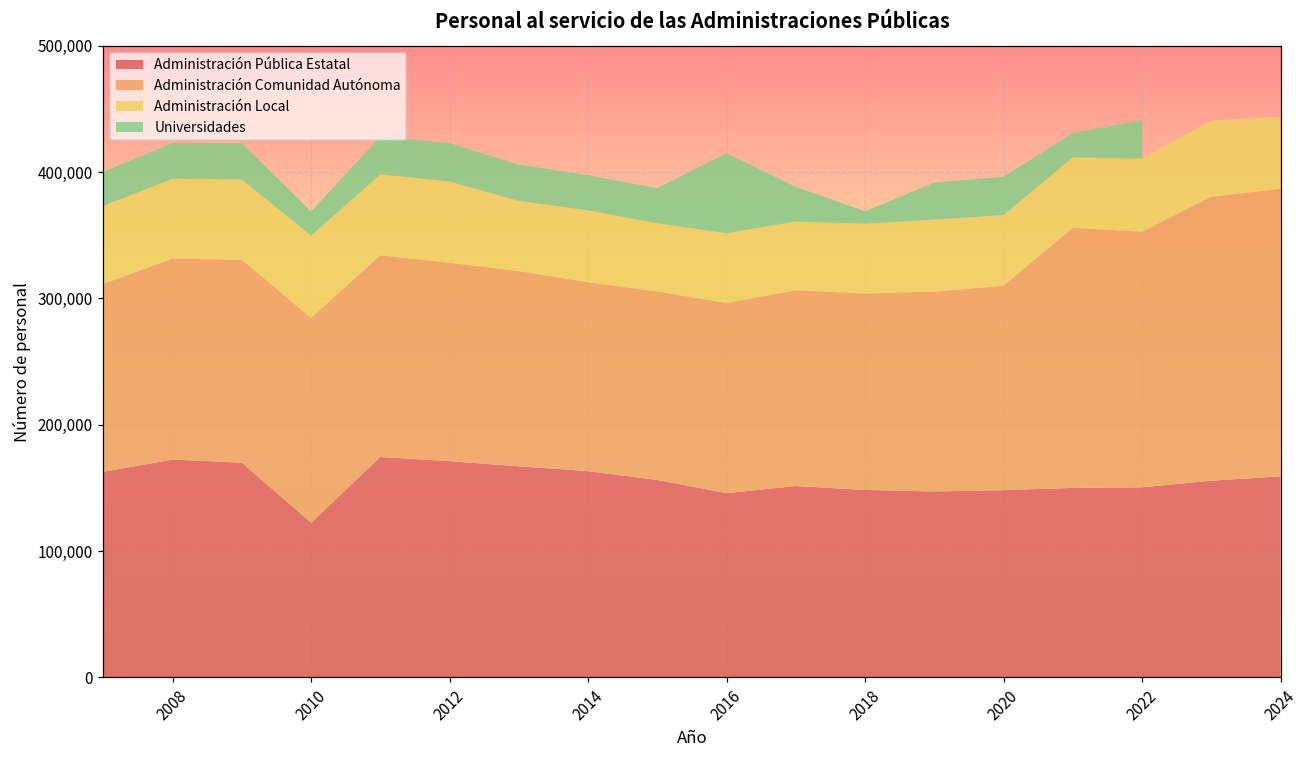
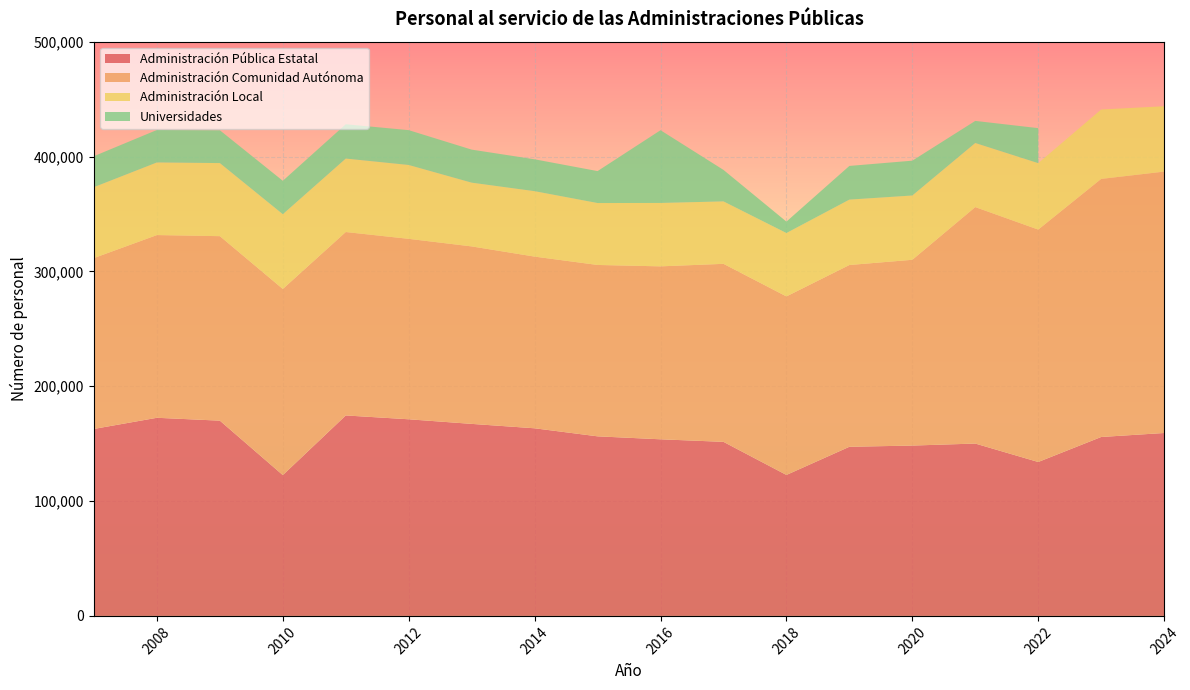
  {
    "Administración Pública Estatal": {
      "2008": "173,000",
      "2010": "123,000",
      "2012": "171,000",
      "2014": "163,000",
-     "2016": "146,000",
-     "2018": "148,000",
+     "2016": "154,000",
+     "2018": "123,000",
      "2020": "148,000",
-     "2022": "151,000",
+     "2022": "134,000",
      "2024": "159,000"
    },
    "Universidades": {
      "2008": "28,000",
-     "2010": "19,000",
+     "2010": "29,000",
      "2012": "30,000",
      "2014": "28,000",
      "2016": "63,000",
      "2018": "10,000",
      "2020": "30,000",
      "2022": "30,000"
    }
  }
